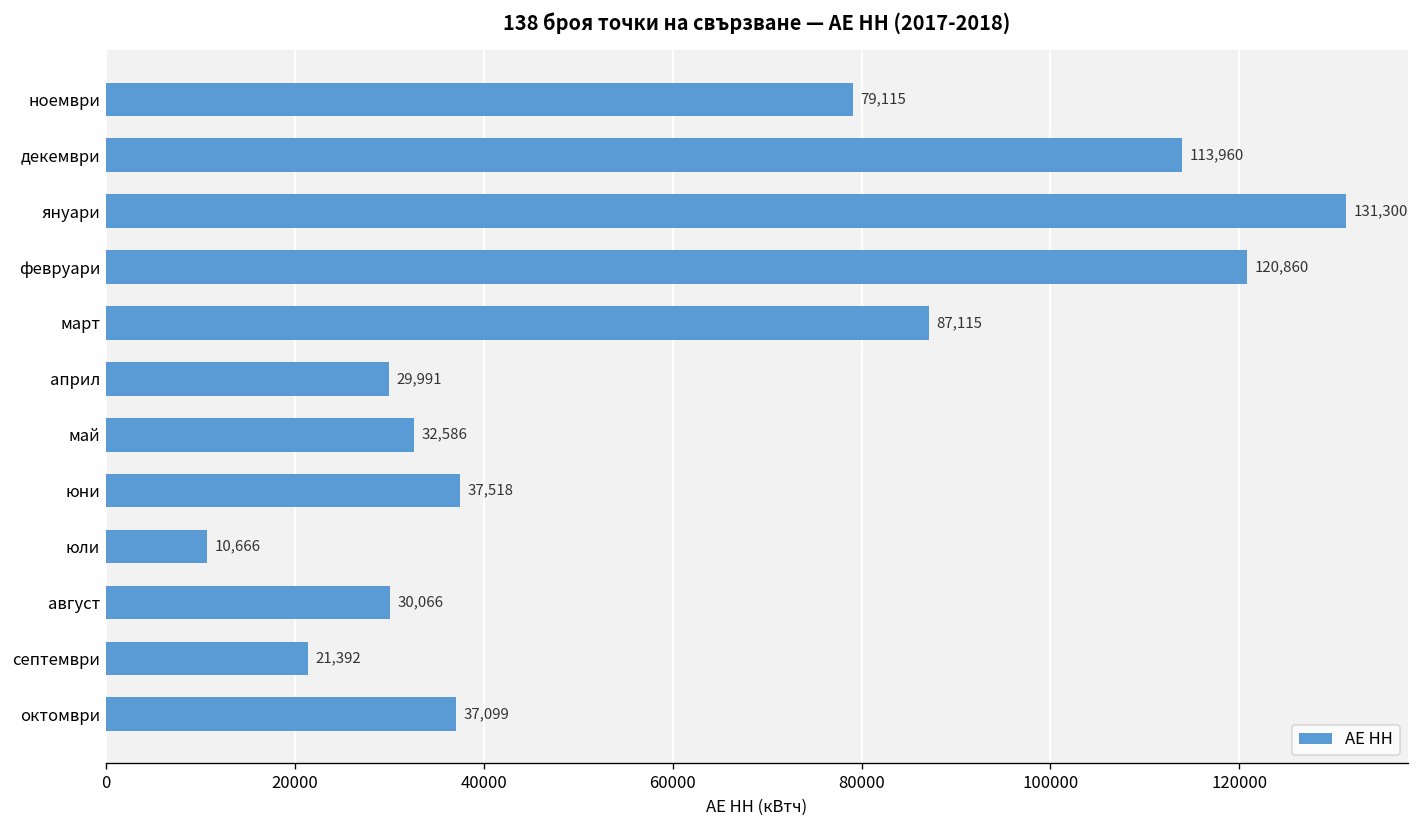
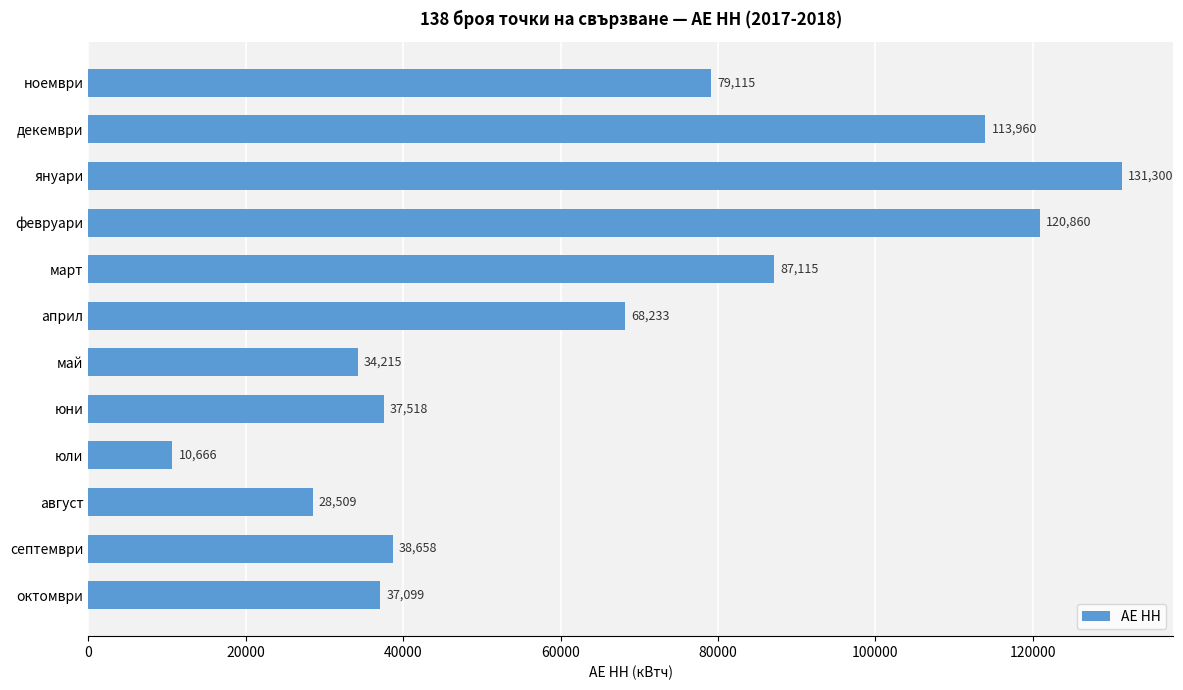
  {
    "ноември": "79,115",
    "декември": "113,960",
    "януари": "131,300",
    "февруари": "120,860",
    "март": "87,115",
-   "април": "29,991",
-   "май": "32,586",
+   "април": "68,233",
+   "май": "34,215",
    "юни": "37,518",
    "юли": "10,666",
-   "август": "30,066",
-   "септември": "21,392",
+   "август": "28,509",
+   "септември": "38,658",
    "октомври": "37,099"
  }
